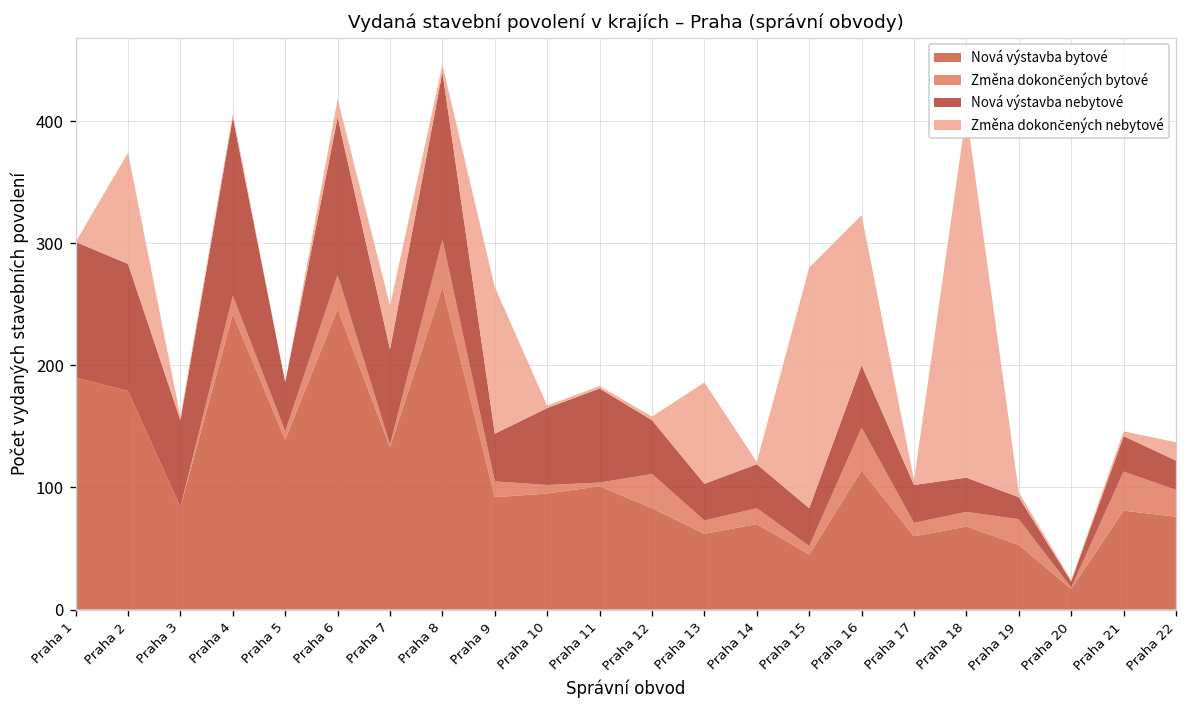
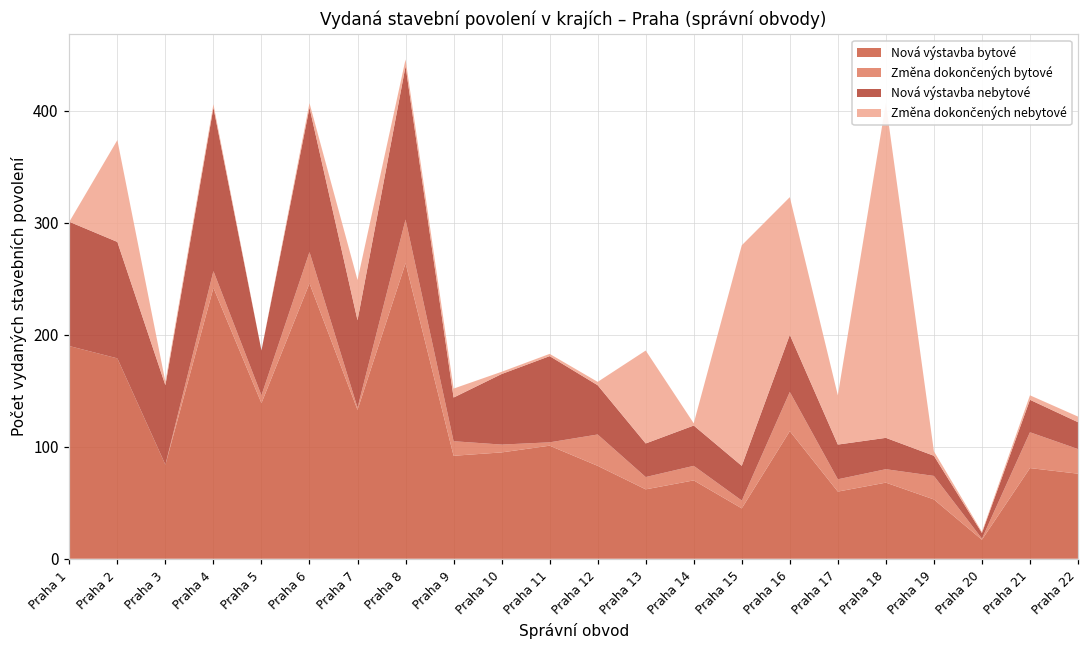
  {
    "Změna dokončených nebytové": {
      "Praha 2": 91,
      "Praha 3": 3,
      "Praha 4": 3,
-     "Praha 6": 15,
+     "Praha 6": 4,
      "Praha 7": 36,
      "Praha 8": 6,
-     "Praha 9": 120,
+     "Praha 9": 8,
      "Praha 12": 3,
      "Praha 13": 83,
      "Praha 15": 197,
      "Praha 16": 123,
-     "Praha 17": 4,
+     "Praha 17": 44,
      "Praha 19": 4,
      "Praha 21": 4,
-     "Praha 22": 15
+     "Praha 22": 5
    }
  }
